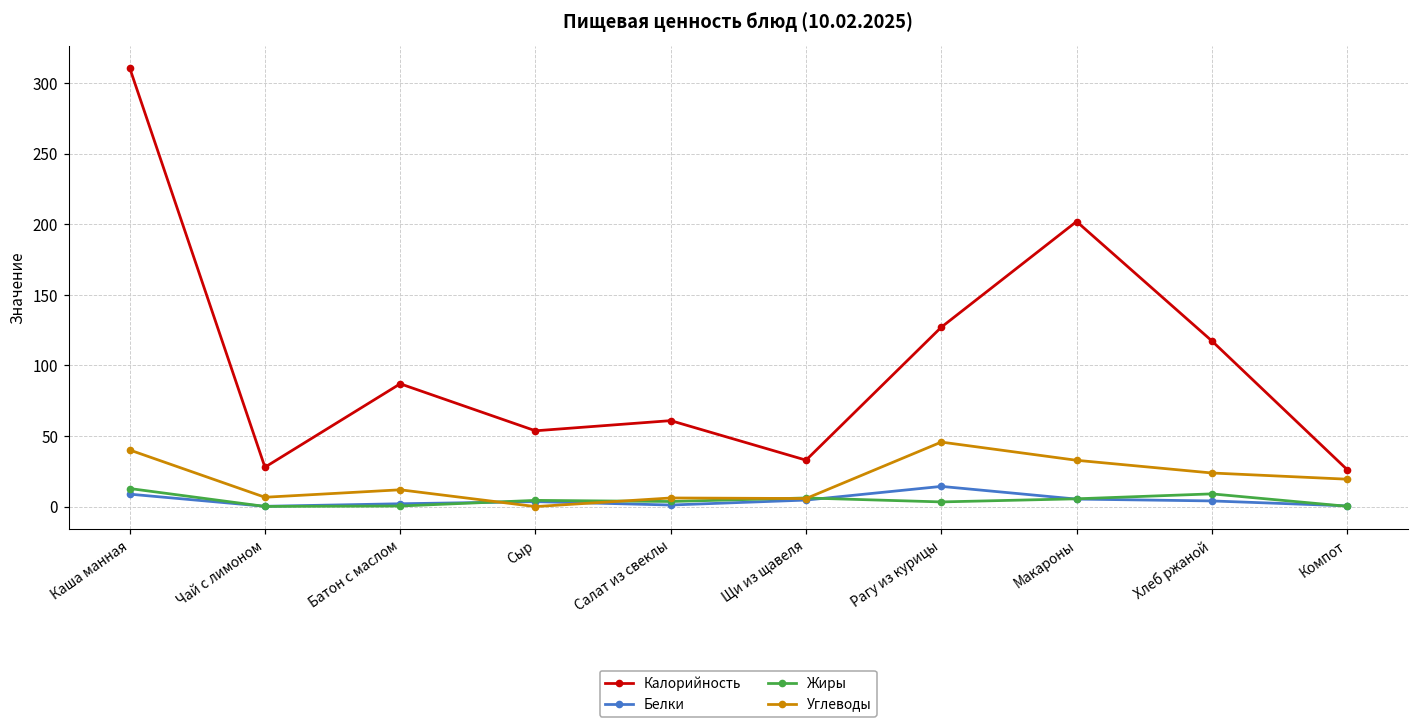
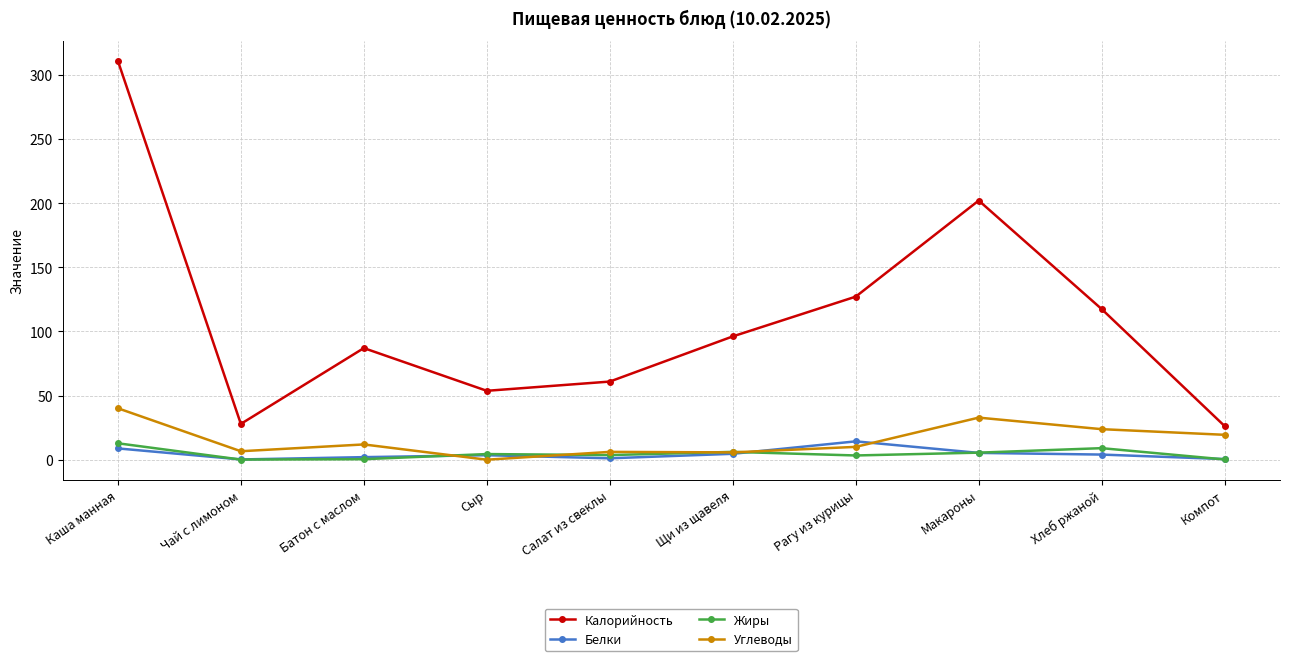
  {
    "Калорийность": {
      "Каша манная": 311,
      "Чай с лимоном": 28,
      "Батон с маслом": 87,
      "Сыр": 54,
      "Салат из свеклы": 61,
-     "Щи из щавеля": 33,
+     "Щи из щавеля": 96,
      "Рагу из курицы": 127,
      "Макароны": 202,
      "Хлеб ржаной": 117,
      "Компот": 26
    },
    "Белки": {
      "Каша манная": 9,
      "Салат из свеклы": 1,
      "Рагу из курицы": 14,
      "Хлеб ржаной": 4
    },
    "Жиры": {
      "Каша манная": 13,
      "Салат из свеклы": 4,
      "Рагу из курицы": 3,
      "Хлеб ржаной": 9
    },
    "Углеводы": {
      "Каша манная": 40,
      "Чай с лимоном": 7,
      "Батон с маслом": 12,
      "Сыр": 0,
      "Салат из свеклы": 6,
-     "Рагу из курицы": 46,
+     "Рагу из курицы": 10,
      "Макароны": 33,
      "Хлеб ржаной": 24,
      "Компот": 19
    }
  }
